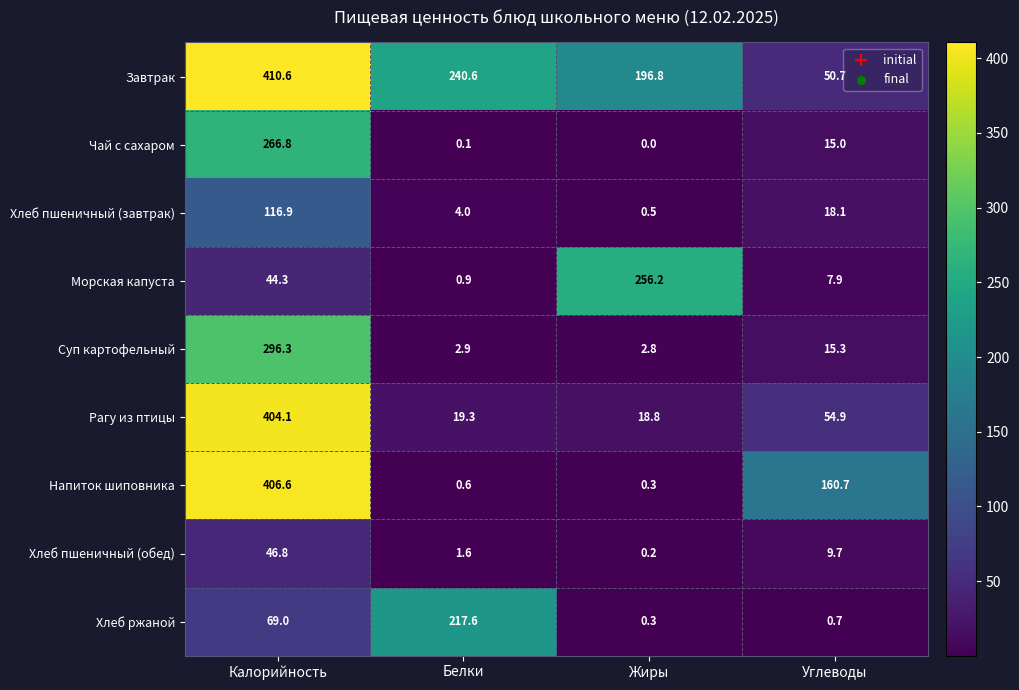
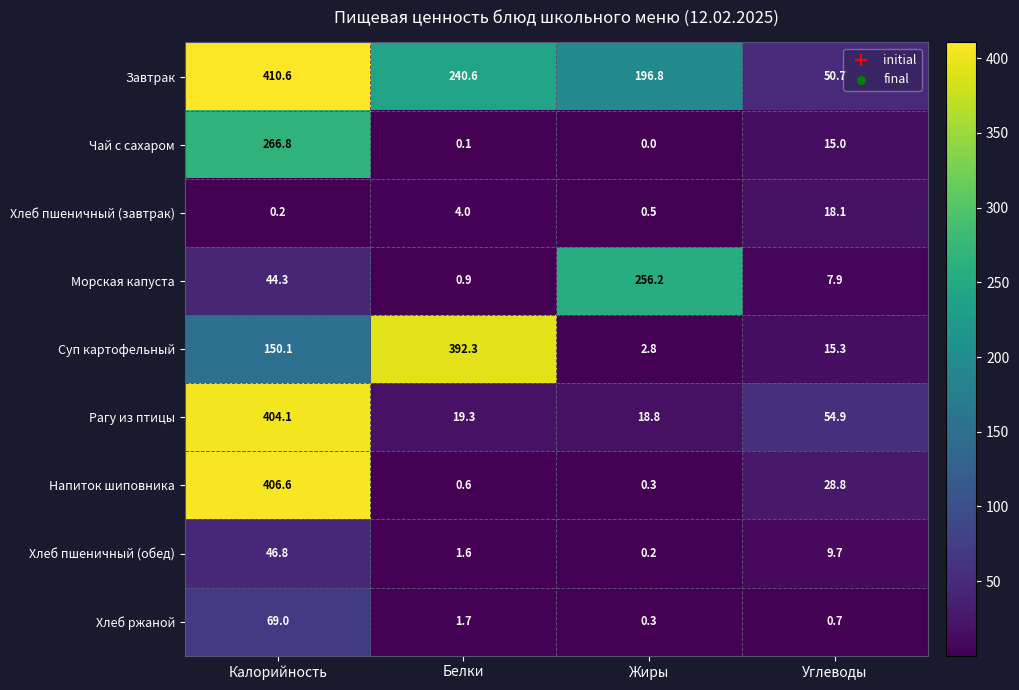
  {
    "Завтрак": {
      "Калорийность": 410.6,
      "Белки": 240.6,
      "Жиры": 196.8
    },
    "Чай с сахаром": {
      "Калорийность": 266.8,
      "Белки": 0.1,
      "Жиры": 0.0,
      "Углеводы": 15.0
    },
    "Хлеб пшеничный (завтрак)": {
-     "Калорийность": 116.9,
+     "Калорийность": 0.2,
      "Белки": 4.0,
      "Жиры": 0.5,
      "Углеводы": 18.1
    },
    "Морская капуста": {
      "Калорийность": 44.3,
      "Белки": 0.9,
      "Жиры": 256.2,
      "Углеводы": 7.9
    },
    "Суп картофельный": {
-     "Калорийность": 296.3,
-     "Белки": 2.9,
+     "Калорийность": 150.1,
+     "Белки": 392.3,
      "Жиры": 2.8,
      "Углеводы": 15.3
    },
    "Рагу из птицы": {
      "Калорийность": 404.1,
      "Белки": 19.3,
      "Жиры": 18.8,
      "Углеводы": 54.9
    },
    "Напиток шиповника": {
      "Калорийность": 406.6,
      "Белки": 0.6,
      "Жиры": 0.3,
-     "Углеводы": 160.7
+     "Углеводы": 28.8
    },
    "Хлеб пшеничный (обед)": {
      "Калорийность": 46.8,
      "Белки": 1.6,
      "Жиры": 0.2,
      "Углеводы": 9.7
    },
    "Хлеб ржаной": {
      "Калорийность": 69.0,
-     "Белки": 217.6,
+     "Белки": 1.7,
      "Жиры": 0.3,
      "Углеводы": 0.7
    }
  }
